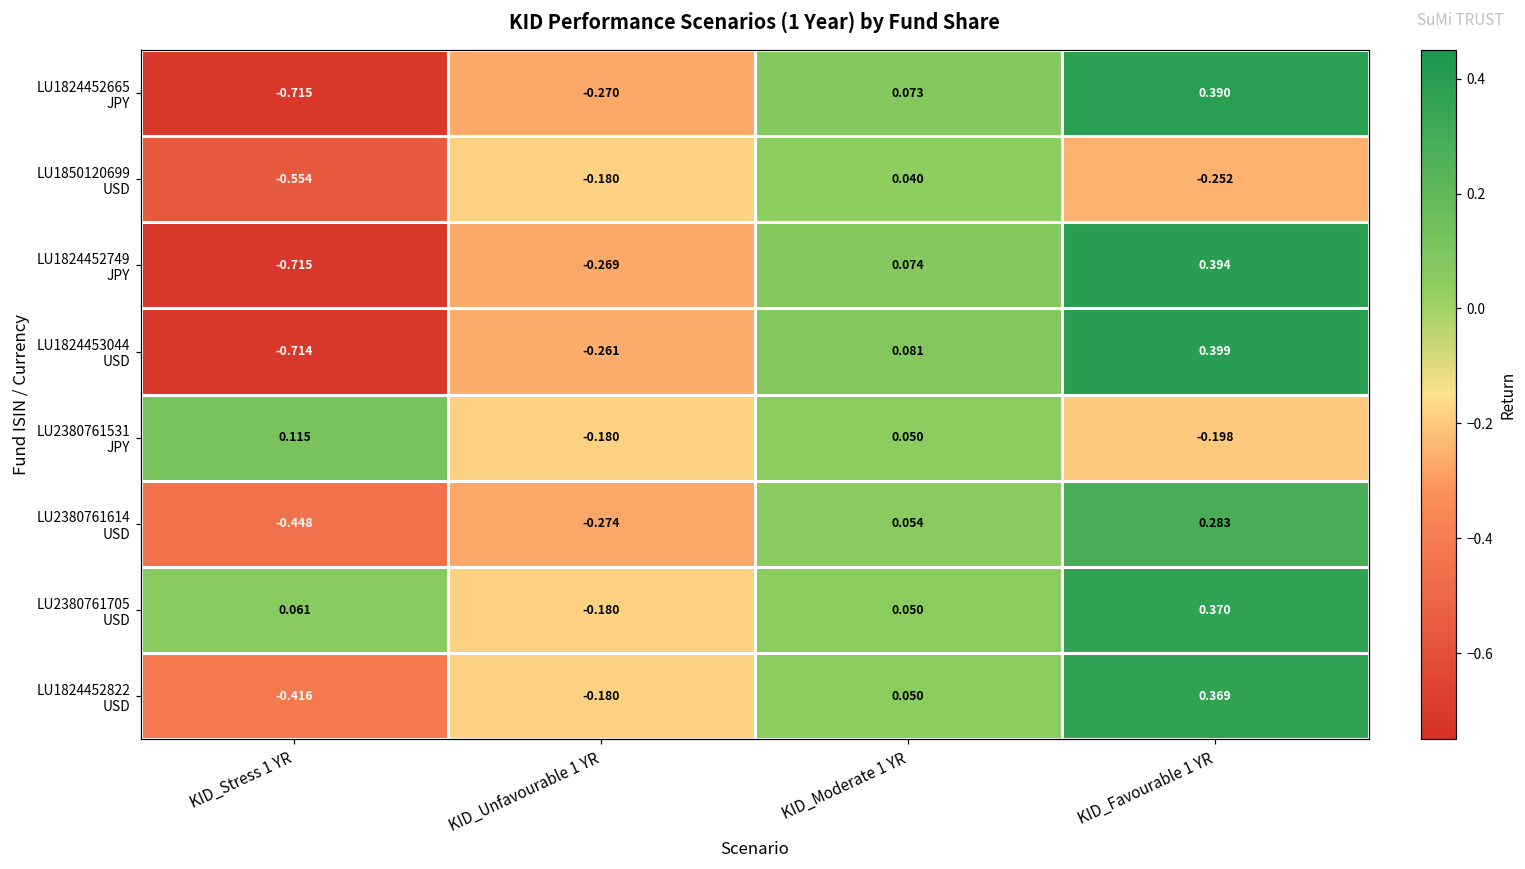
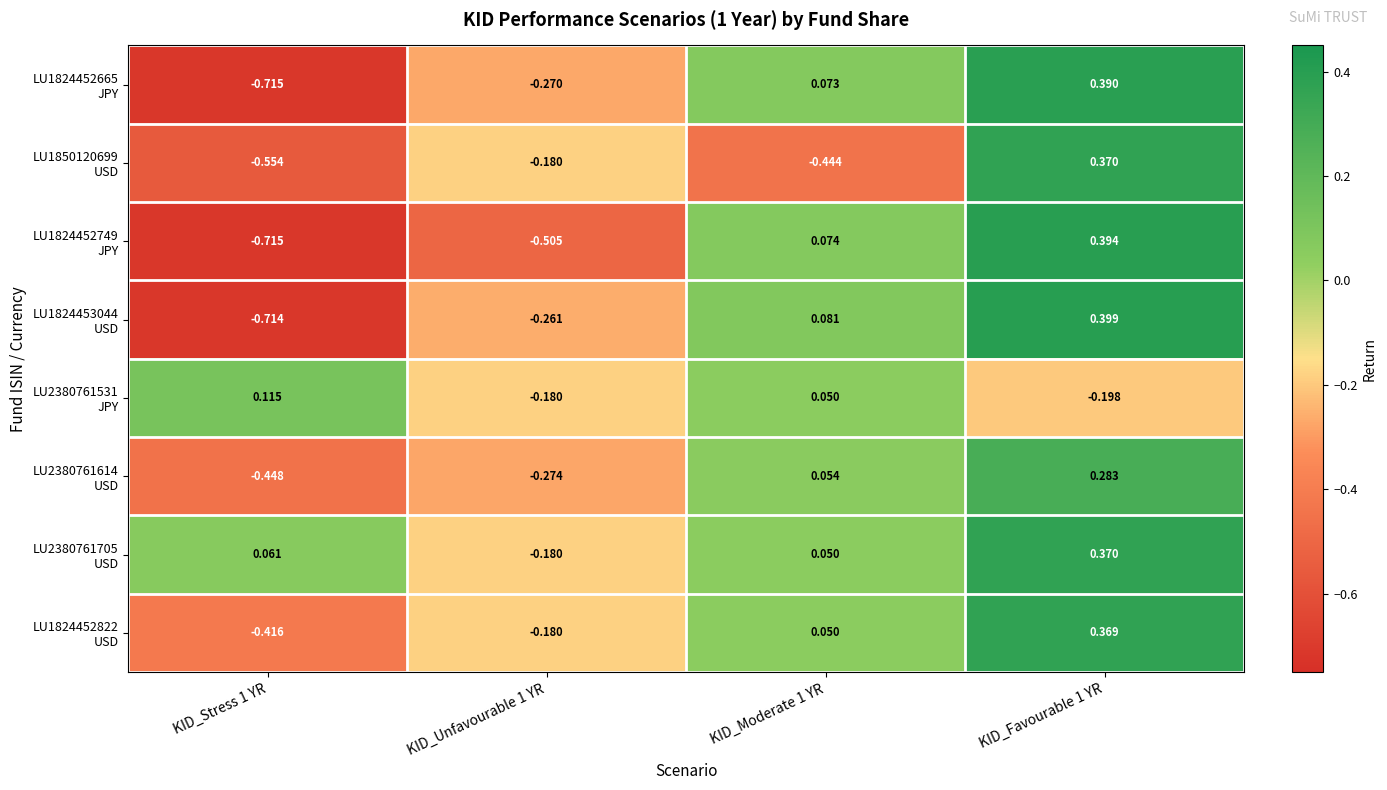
  {
    "LU1824452665 JPY": {
      "KID_Stress 1 YR": -0.715,
      "KID_Unfavourable 1 YR": -0.270,
      "KID_Moderate 1 YR": 0.073,
      "KID_Favourable 1 YR": 0.390
    },
    "LU1850120699 USD": {
      "KID_Stress 1 YR": -0.554,
      "KID_Unfavourable 1 YR": -0.180,
-     "KID_Moderate 1 YR": 0.040,
-     "KID_Favourable 1 YR": -0.252
+     "KID_Moderate 1 YR": -0.444,
+     "KID_Favourable 1 YR": 0.370
    },
    "LU1824452749 JPY": {
      "KID_Stress 1 YR": -0.715,
-     "KID_Unfavourable 1 YR": -0.269,
+     "KID_Unfavourable 1 YR": -0.505,
      "KID_Moderate 1 YR": 0.074,
      "KID_Favourable 1 YR": 0.394
    },
    "LU1824453044 USD": {
      "KID_Stress 1 YR": -0.714,
      "KID_Unfavourable 1 YR": -0.261,
      "KID_Moderate 1 YR": 0.081,
      "KID_Favourable 1 YR": 0.399
    },
    "LU2380761531 JPY": {
      "KID_Stress 1 YR": 0.115,
      "KID_Unfavourable 1 YR": -0.180,
      "KID_Moderate 1 YR": 0.050,
      "KID_Favourable 1 YR": -0.198
    },
    "LU2380761614 USD": {
      "KID_Stress 1 YR": -0.448,
      "KID_Unfavourable 1 YR": -0.274,
      "KID_Moderate 1 YR": 0.054,
      "KID_Favourable 1 YR": 0.283
    },
    "LU2380761705 USD": {
      "KID_Stress 1 YR": 0.061,
      "KID_Unfavourable 1 YR": -0.180,
      "KID_Moderate 1 YR": 0.050,
      "KID_Favourable 1 YR": 0.370
    },
    "LU1824452822 USD": {
      "KID_Stress 1 YR": -0.416,
      "KID_Unfavourable 1 YR": -0.180,
      "KID_Moderate 1 YR": 0.050,
      "KID_Favourable 1 YR": 0.369
    }
  }
